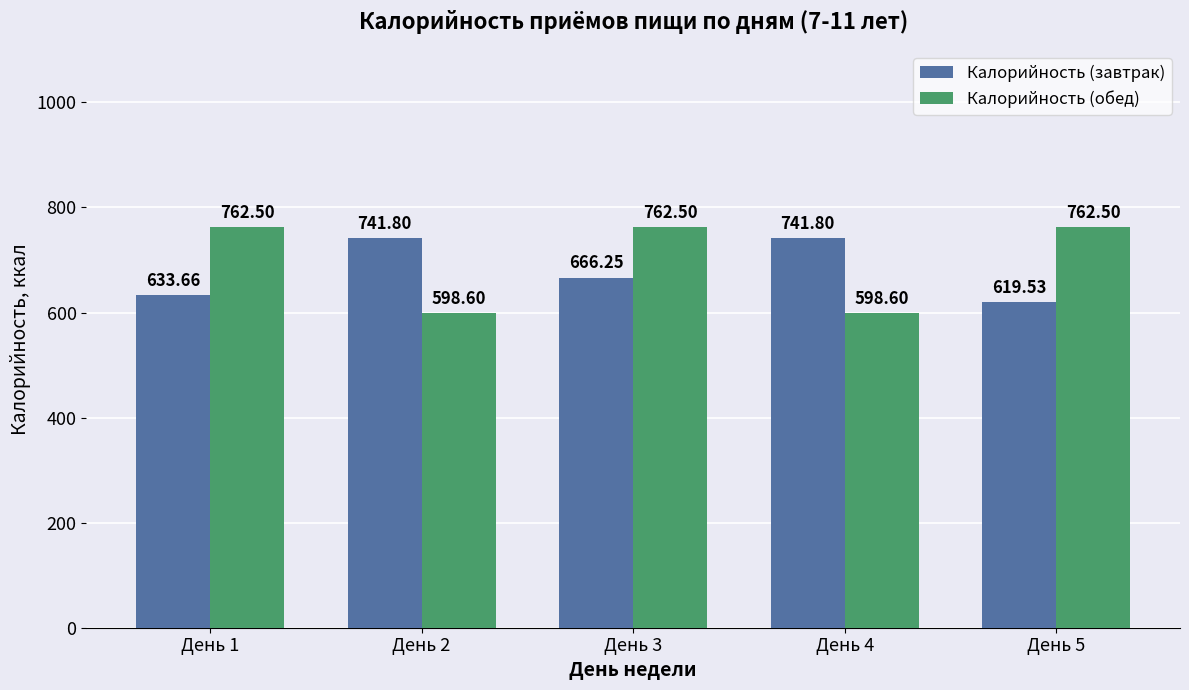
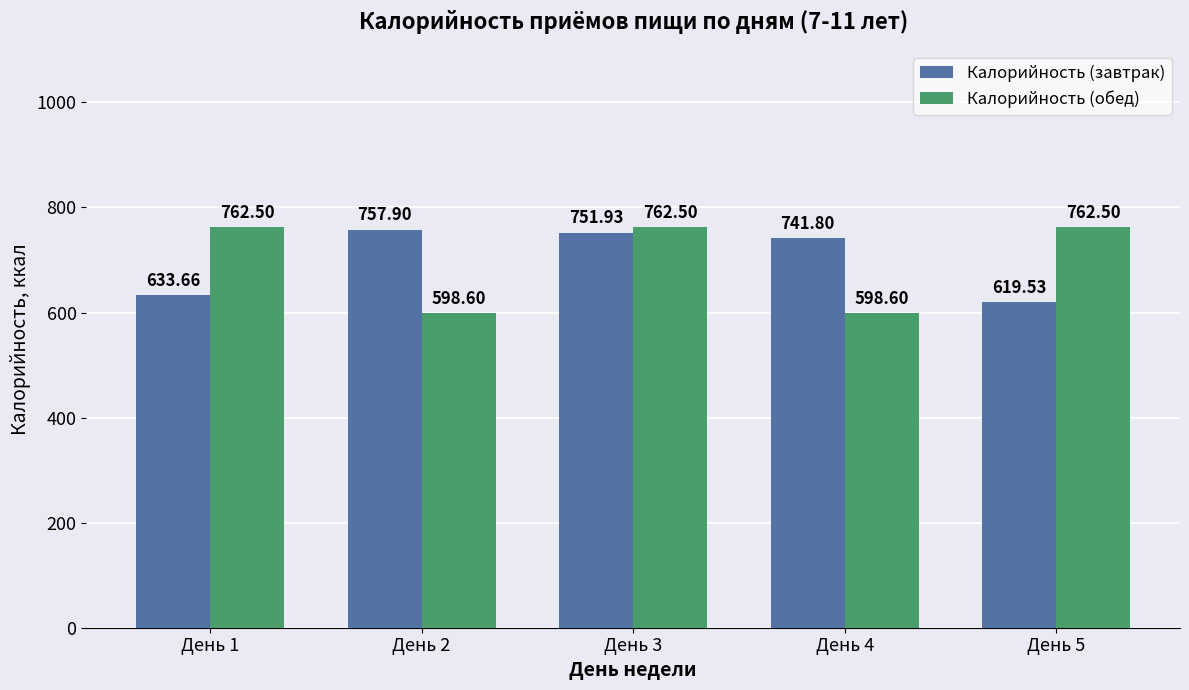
  {
    "Калорийность (завтрак)": {
      "День 1": 633.66,
-     "День 2": 741.80,
-     "День 3": 666.25,
+     "День 2": 757.90,
+     "День 3": 751.93,
      "День 4": 741.80,
      "День 5": 619.53
    },
    "Калорийность (обед)": {
      "День 1": 762.50,
      "День 2": 598.60,
      "День 3": 762.50,
      "День 4": 598.60,
      "День 5": 762.50
    }
  }
